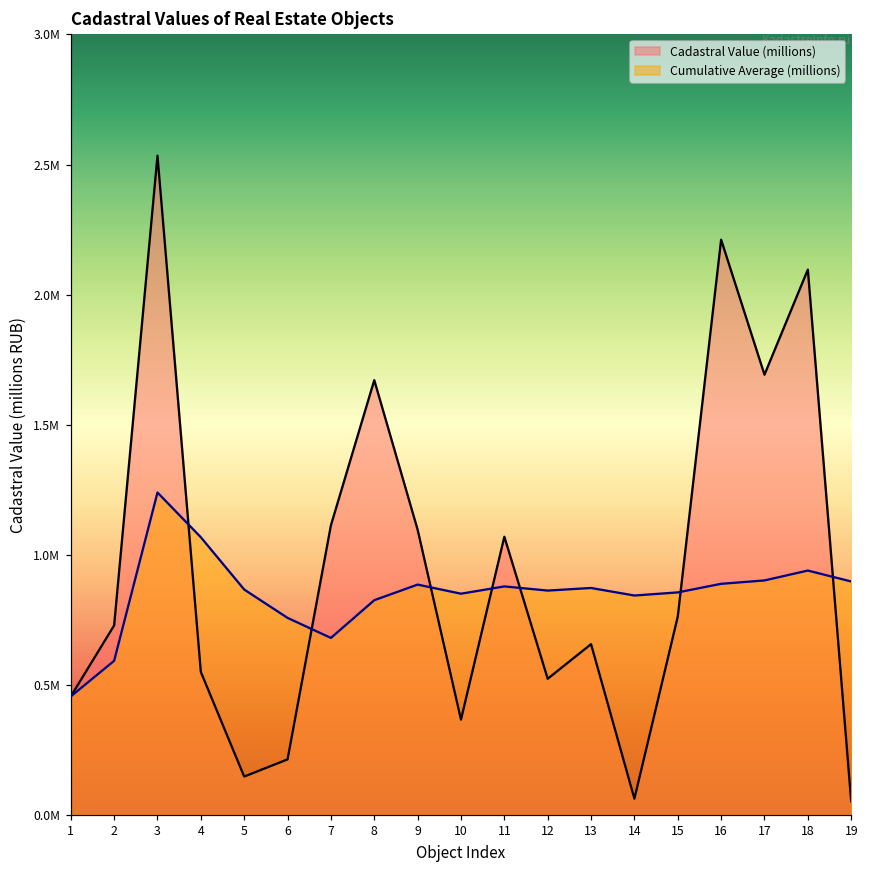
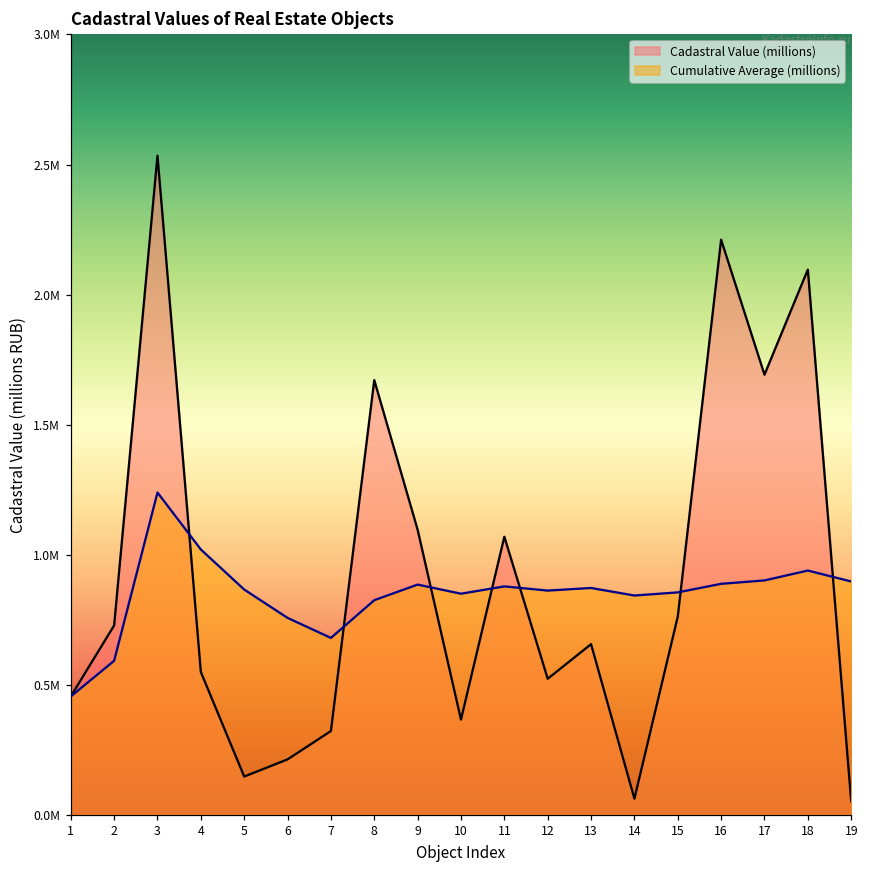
  {
    "Cadastral Value (millions)": {
      "2": 730000,
      "3": 2530000,
      "4": 550000,
      "5": 150000,
      "6": 210000,
-     "7": 1110000,
+     "7": 320000,
      "8": 1670000,
      "9": 1100000,
      "10": 370000,
      "11": 1070000,
      "12": 520000,
      "13": 660000,
      "14": 60000,
      "15": 760000,
      "16": 2210000,
      "17": 1690000,
      "18": 2100000,
      "19": 50000
    },
    "Cumulative Average (millions)": {
      "2": 590000,
      "3": 1240000,
-     "4": 1070000,
+     "4": 1020000,
      "5": 870000,
      "6": 760000,
      "7": 680000,
      "8": 830000,
      "9": 890000,
      "10": 850000,
      "11": 880000,
      "12": 860000,
      "13": 870000,
      "14": 840000,
      "15": 860000,
      "16": 890000,
      "17": 900000,
      "18": 940000,
      "19": 900000
    }
  }
